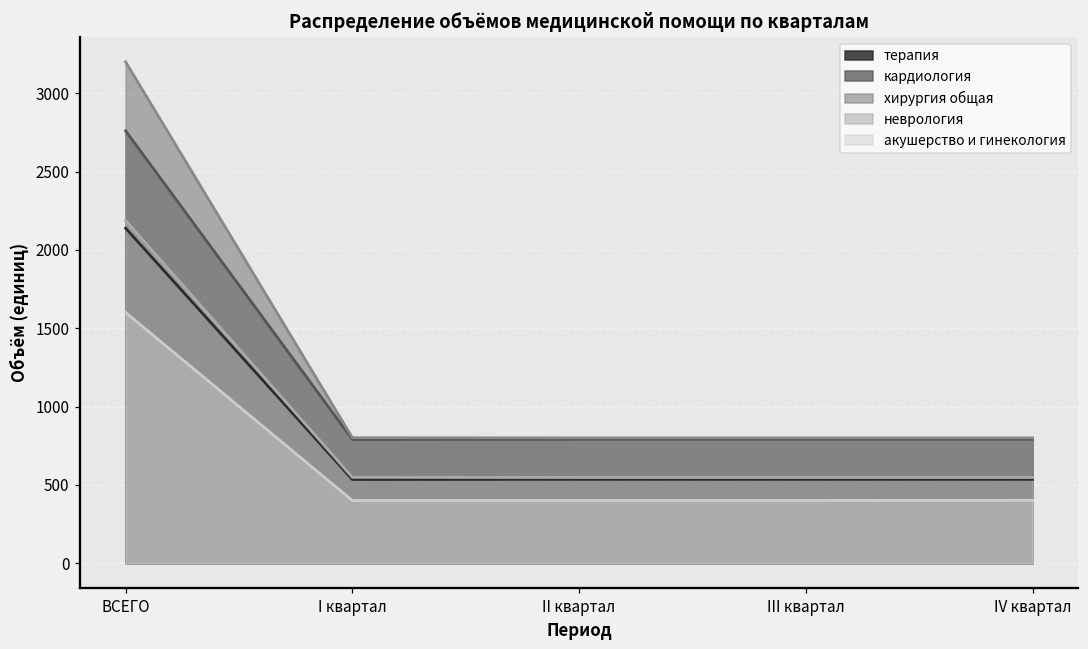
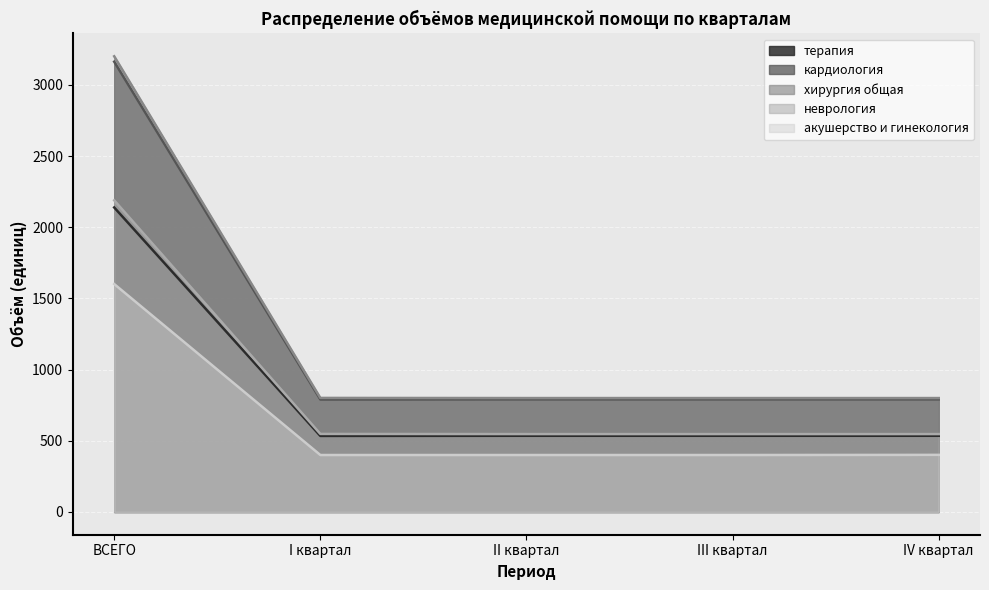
  {
    "терапия": {
      "ВСЕГО": 2140
    },
    "кардиология": {
-     "ВСЕГО": 2760
+     "ВСЕГО": 3160
    }
  }
